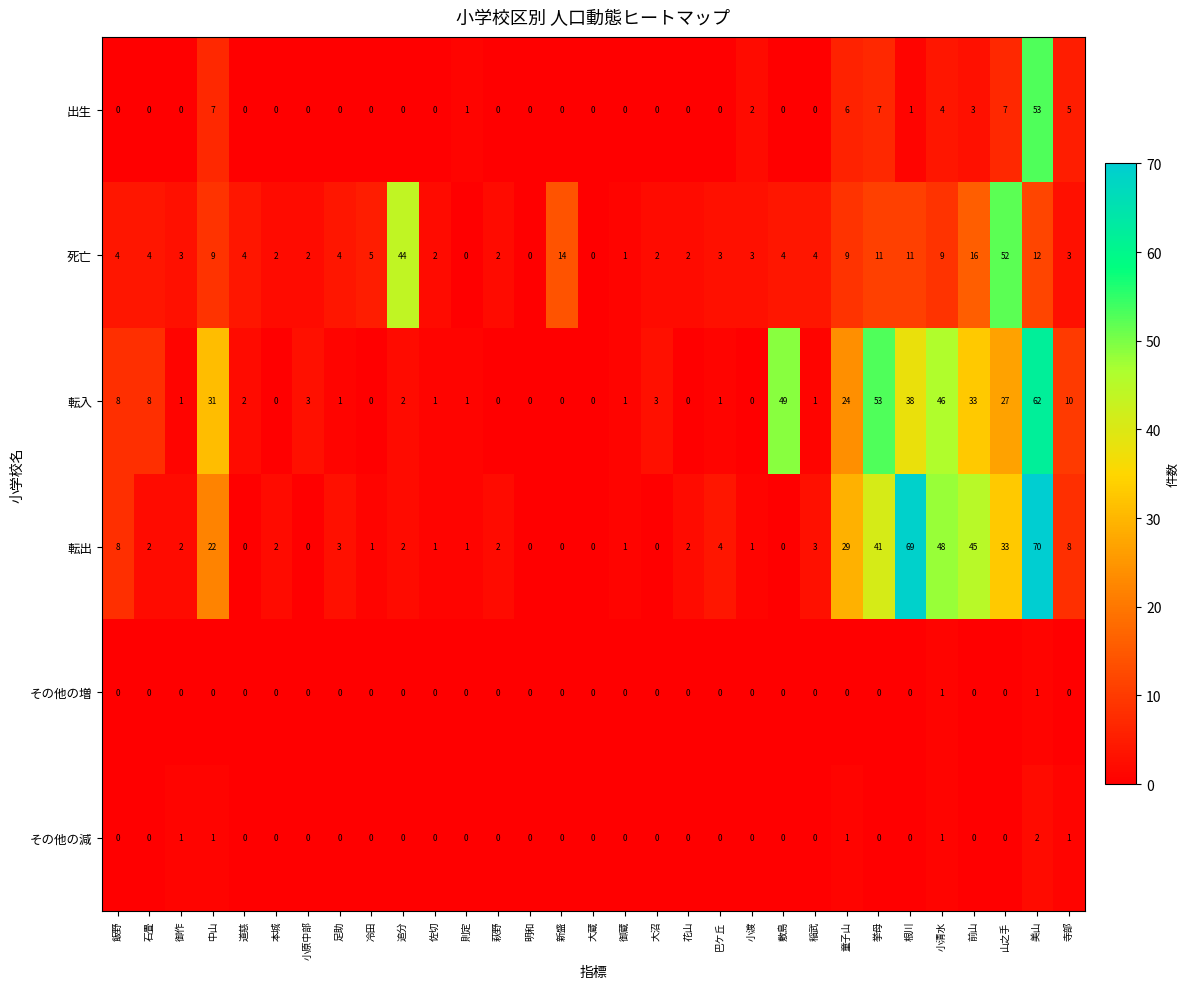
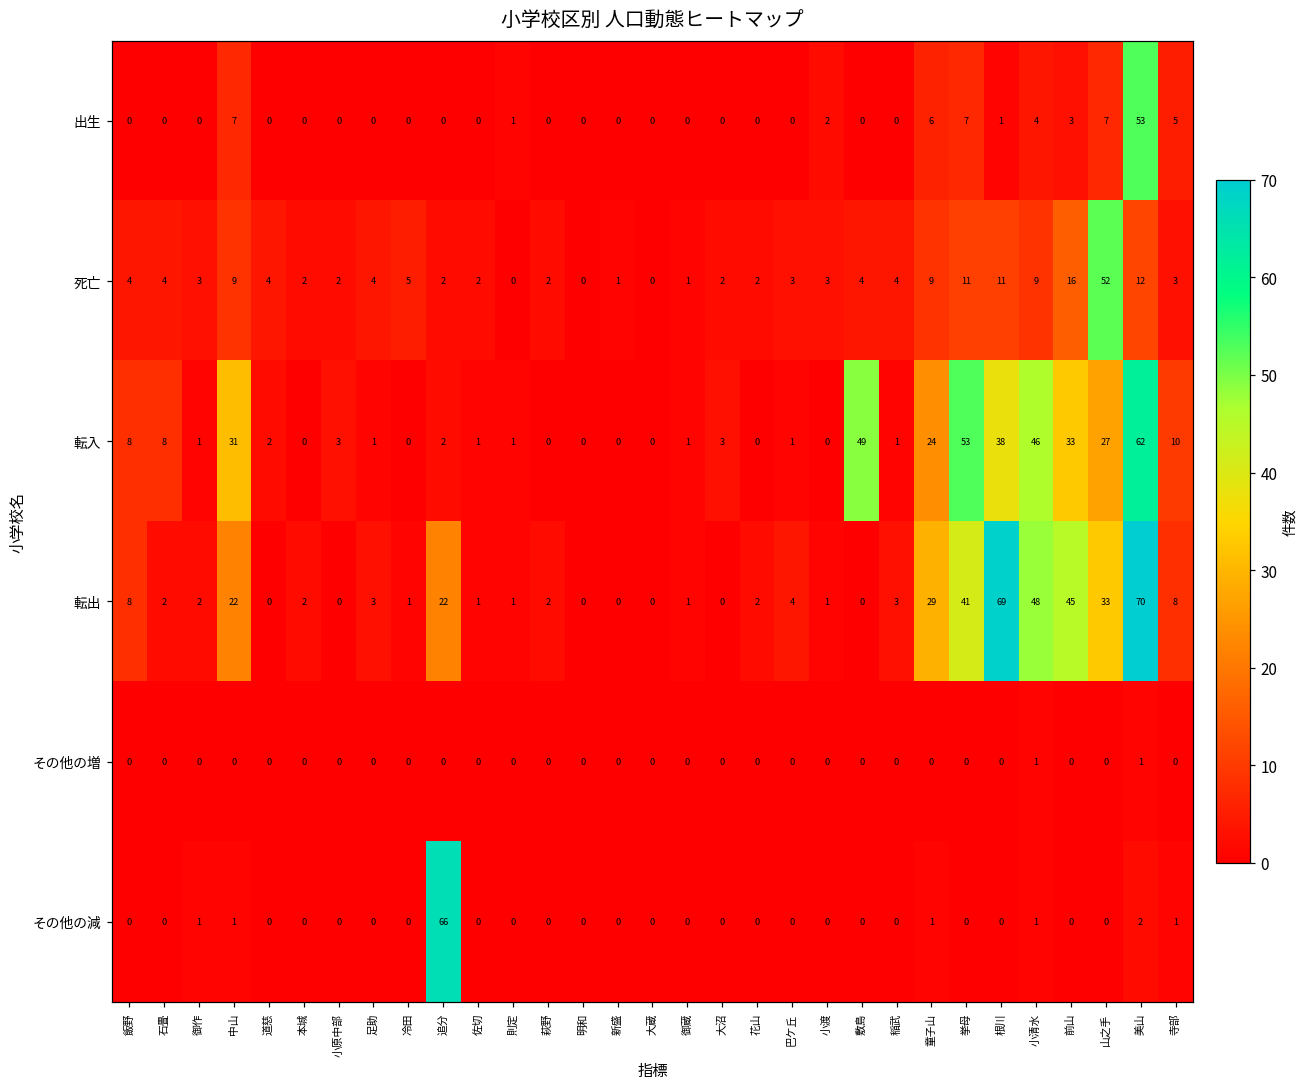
  {
    "出生": {
      "飯野": 0,
      "石畳": 0,
      "御作": 0,
      "中山": 7,
      "道慈": 0,
      "本城": 0,
      "小原中部": 0,
      "足助": 0,
      "冷田": 0,
      "追分": 0,
      "佐切": 0,
      "則定": 1,
      "萩野": 0,
      "明和": 0,
      "新盛": 0,
      "大蔵": 0,
      "御蔵": 0,
      "大沼": 0,
      "花山": 0,
      "巴ケ丘": 0,
      "小渡": 2,
      "敷島": 0,
      "稲武": 0,
      "童子山": 6,
      "挙母": 7,
      "根川": 1,
      "小清水": 4,
      "前山": 3,
      "山之手": 7,
      "美山": 53,
      "寺部": 5
    },
    "死亡": {
      "飯野": 4,
      "石畳": 4,
      "御作": 3,
      "中山": 9,
      "道慈": 4,
      "本城": 2,
      "小原中部": 2,
      "足助": 4,
      "冷田": 5,
-     "追分": 44,
+     "追分": 2,
      "佐切": 2,
      "則定": 0,
      "萩野": 2,
      "明和": 0,
-     "新盛": 14,
+     "新盛": 1,
      "大蔵": 0,
      "御蔵": 1,
      "大沼": 2,
      "花山": 2,
      "巴ケ丘": 3,
      "小渡": 3,
      "敷島": 4,
      "稲武": 4,
      "童子山": 9,
      "挙母": 11,
      "根川": 11,
      "小清水": 9,
      "前山": 16,
      "山之手": 52,
      "美山": 12,
      "寺部": 3
    },
    "転入": {
      "飯野": 8,
      "石畳": 8,
      "御作": 1,
      "中山": 31,
      "道慈": 2,
      "本城": 0,
      "小原中部": 3,
      "足助": 1,
      "冷田": 0,
      "追分": 2,
      "佐切": 1,
      "則定": 1,
      "萩野": 0,
      "明和": 0,
      "新盛": 0,
      "大蔵": 0,
      "御蔵": 1,
      "大沼": 3,
      "花山": 0,
      "巴ケ丘": 1,
      "小渡": 0,
      "敷島": 49,
      "稲武": 1,
      "童子山": 24,
      "挙母": 53,
      "根川": 38,
      "小清水": 46,
      "前山": 33,
      "山之手": 27,
      "美山": 62,
      "寺部": 10
    },
    "転出": {
      "飯野": 8,
      "石畳": 2,
      "御作": 2,
      "中山": 22,
      "道慈": 0,
      "本城": 2,
      "小原中部": 0,
      "足助": 3,
      "冷田": 1,
-     "追分": 2,
+     "追分": 22,
      "佐切": 1,
      "則定": 1,
      "萩野": 2,
      "明和": 0,
      "新盛": 0,
      "大蔵": 0,
      "御蔵": 1,
      "大沼": 0,
      "花山": 2,
      "巴ケ丘": 4,
      "小渡": 1,
      "敷島": 0,
      "稲武": 3,
      "童子山": 29,
      "挙母": 41,
      "根川": 69,
      "小清水": 48,
      "前山": 45,
      "山之手": 33,
      "美山": 70,
      "寺部": 8
    },
    "その他の増": {
      "飯野": 0,
      "石畳": 0,
      "御作": 0,
      "中山": 0,
      "道慈": 0,
      "本城": 0,
      "小原中部": 0,
      "足助": 0,
      "冷田": 0,
      "追分": 0,
      "佐切": 0,
      "則定": 0,
      "萩野": 0,
      "明和": 0,
      "新盛": 0,
      "大蔵": 0,
      "御蔵": 0,
      "大沼": 0,
      "花山": 0,
      "巴ケ丘": 0,
      "小渡": 0,
      "敷島": 0,
      "稲武": 0,
      "童子山": 0,
      "挙母": 0,
      "根川": 0,
      "小清水": 1,
      "前山": 0,
      "山之手": 0,
      "美山": 1,
      "寺部": 0
    },
    "その他の減": {
      "飯野": 0,
      "石畳": 0,
      "御作": 1,
      "中山": 1,
      "道慈": 0,
      "本城": 0,
      "小原中部": 0,
      "足助": 0,
      "冷田": 0,
-     "追分": 0,
+     "追分": 66,
      "佐切": 0,
      "則定": 0,
      "萩野": 0,
      "明和": 0,
      "新盛": 0,
      "大蔵": 0,
      "御蔵": 0,
      "大沼": 0,
      "花山": 0,
      "巴ケ丘": 0,
      "小渡": 0,
      "敷島": 0,
      "稲武": 0,
      "童子山": 1,
      "挙母": 0,
      "根川": 0,
      "小清水": 1,
      "前山": 0,
      "山之手": 0,
      "美山": 2,
      "寺部": 1
    }
  }
